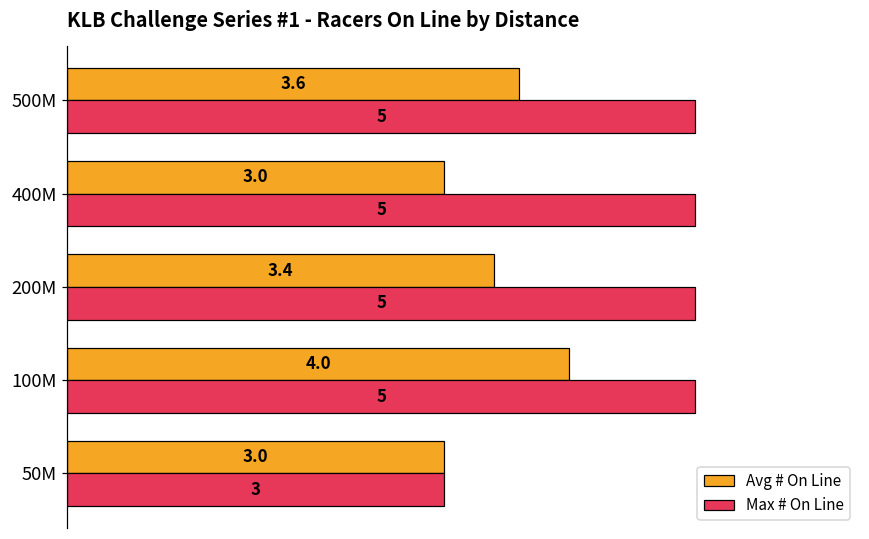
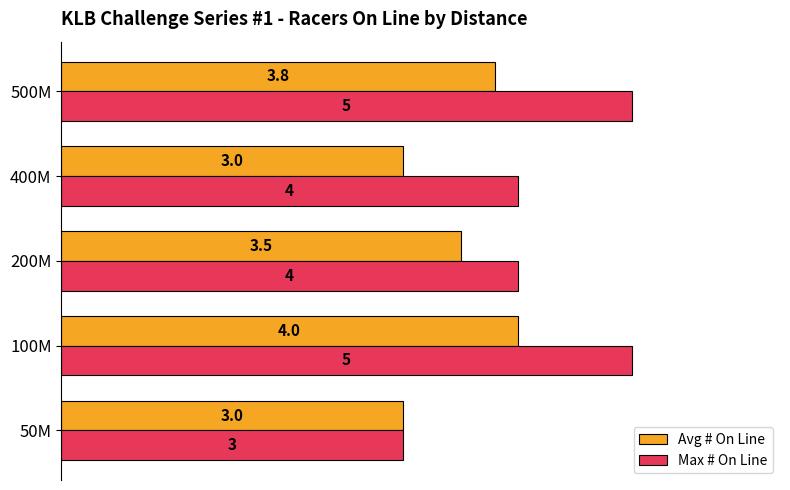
  {
    "Avg # On Line": {
-     "500M": 3.6,
-     "200M": 3.4
+     "500M": 3.8,
+     "200M": 3.5
    },
    "Max # On Line": {
-     "400M": 5,
-     "200M": 5
+     "400M": 4,
+     "200M": 4
    }
  }
